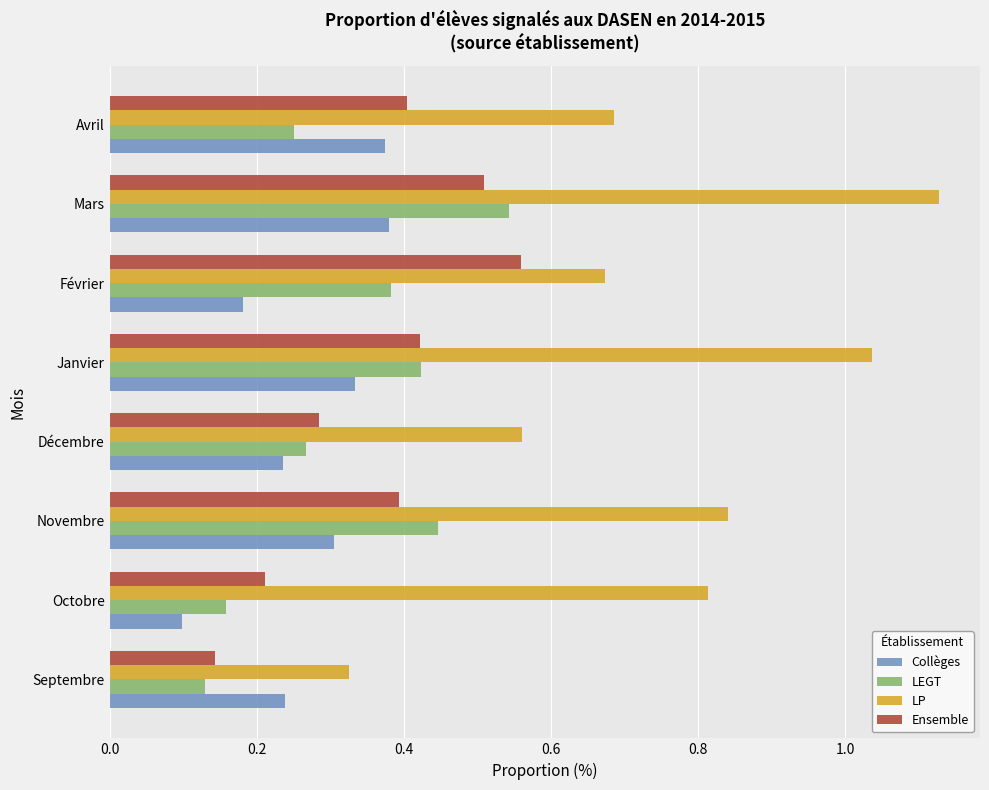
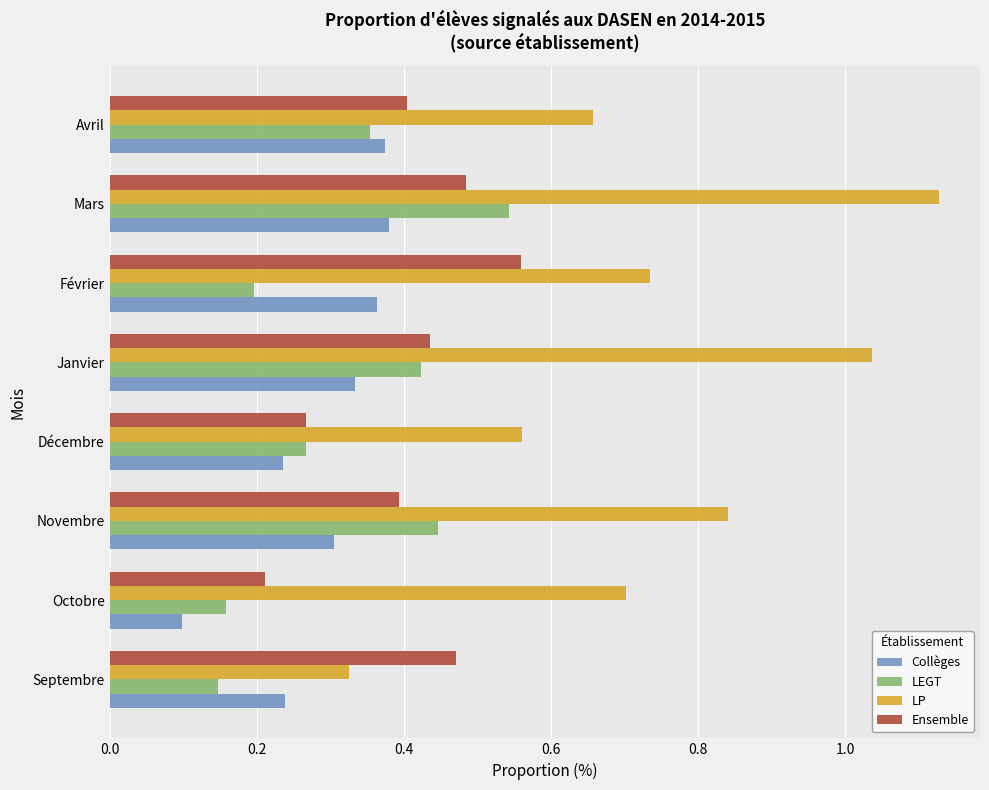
  {
    "Collèges": {
      "Avril": 0.37,
      "Mars": 0.38,
-     "Février": 0.18,
+     "Février": 0.36,
      "Janvier": 0.33,
      "Décembre": 0.24,
      "Novembre": 0.30,
      "Octobre": 0.10,
      "Septembre": 0.24
    },
    "LEGT": {
-     "Avril": 0.25,
+     "Avril": 0.35,
      "Mars": 0.54,
-     "Février": 0.38,
+     "Février": 0.20,
      "Janvier": 0.42,
      "Décembre": 0.27,
      "Novembre": 0.45,
      "Octobre": 0.16,
-     "Septembre": 0.13
+     "Septembre": 0.15
    },
    "LP": {
-     "Avril": 0.69,
+     "Avril": 0.66,
      "Mars": 1.13,
-     "Février": 0.67,
+     "Février": 0.73,
      "Janvier": 1.04,
      "Décembre": 0.56,
      "Novembre": 0.84,
-     "Octobre": 0.81,
+     "Octobre": 0.70,
      "Septembre": 0.33
    },
    "Ensemble": {
      "Avril": 0.40,
-     "Mars": 0.51,
+     "Mars": 0.48,
      "Février": 0.56,
-     "Janvier": 0.42,
-     "Décembre": 0.28,
+     "Janvier": 0.44,
+     "Décembre": 0.27,
      "Novembre": 0.39,
      "Octobre": 0.21,
-     "Septembre": 0.14
+     "Septembre": 0.47
    }
  }
